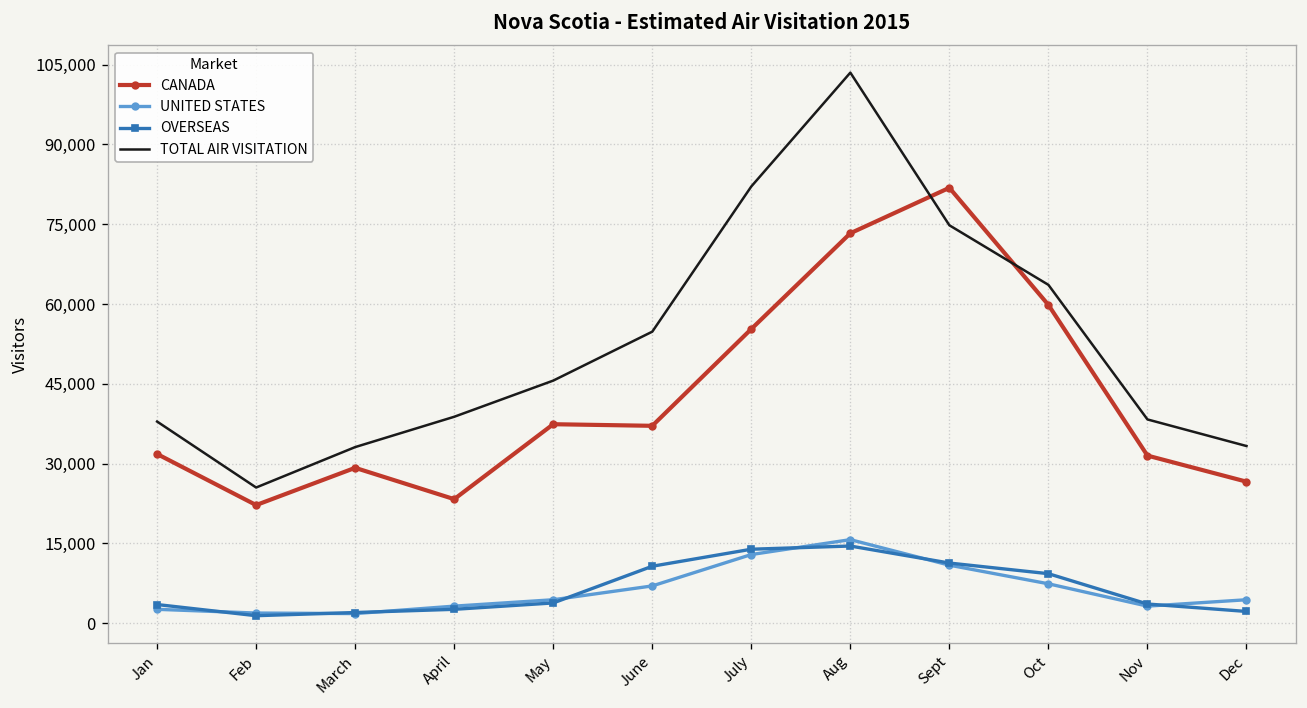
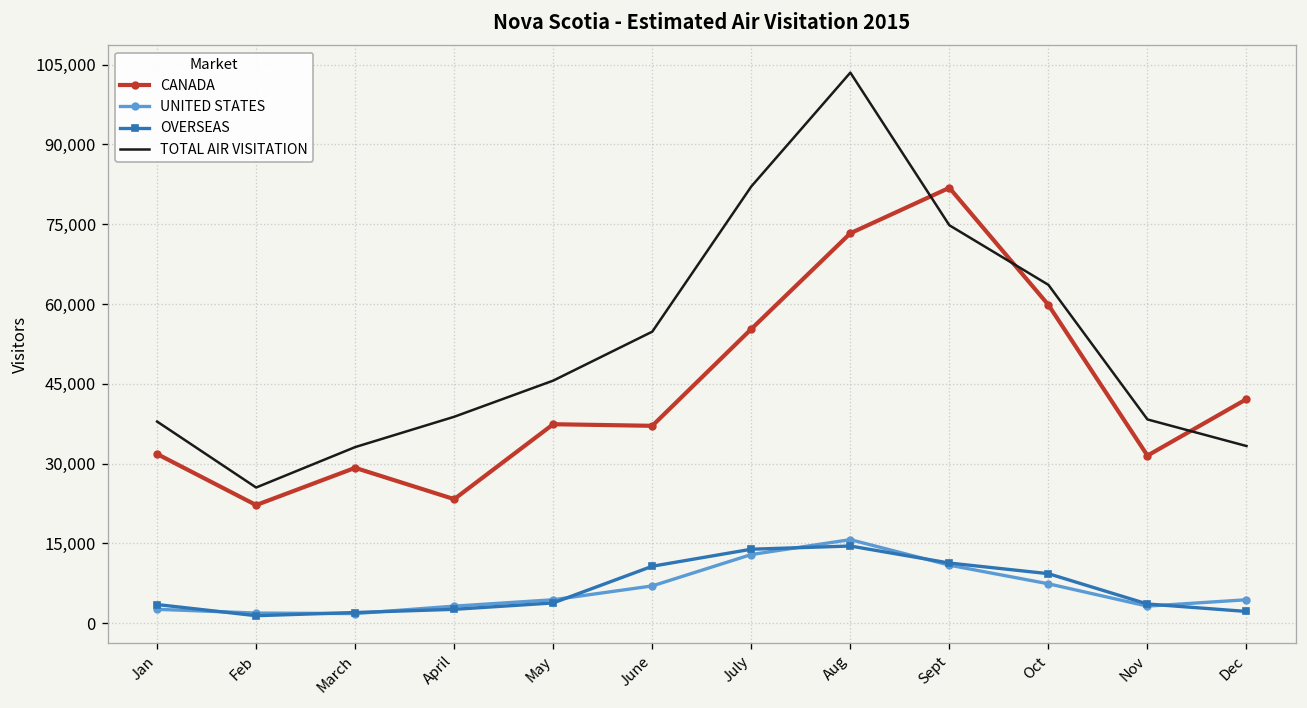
  {
    "CANADA": {
      "Jan": "32,000",
      "Feb": "22,000",
      "March": "29,000",
      "April": "23,000",
      "May": "37,000",
      "June": "37,000",
      "July": "55,000",
      "Aug": "73,000",
      "Sept": "82,000",
      "Oct": "60,000",
      "Nov": "32,000",
-     "Dec": "27,000"
+     "Dec": "42,000"
    },
    "UNITED STATES": {
      "Jan": "3,000",
      "April": "3,000",
      "May": "4,000",
      "June": "7,000",
      "July": "13,000",
      "Aug": "16,000",
      "Oct": "7,000",
      "Dec": "4,000"
    },
    "OVERSEAS": {
      "Jan": "4,000",
      "April": "3,000",
      "May": "4,000",
      "June": "11,000",
      "July": "14,000",
      "Aug": "15,000",
      "Oct": "9,000",
      "Dec": "2,000"
    },
    "TOTAL AIR VISITATION": {
      "Jan": "38,000",
      "Feb": "26,000",
      "March": "33,000",
      "April": "39,000",
      "May": "46,000",
      "June": "55,000",
      "July": "82,000",
      "Aug": "104,000",
      "Sept": "75,000",
      "Oct": "64,000",
      "Nov": "38,000",
      "Dec": "33,000"
    }
  }
